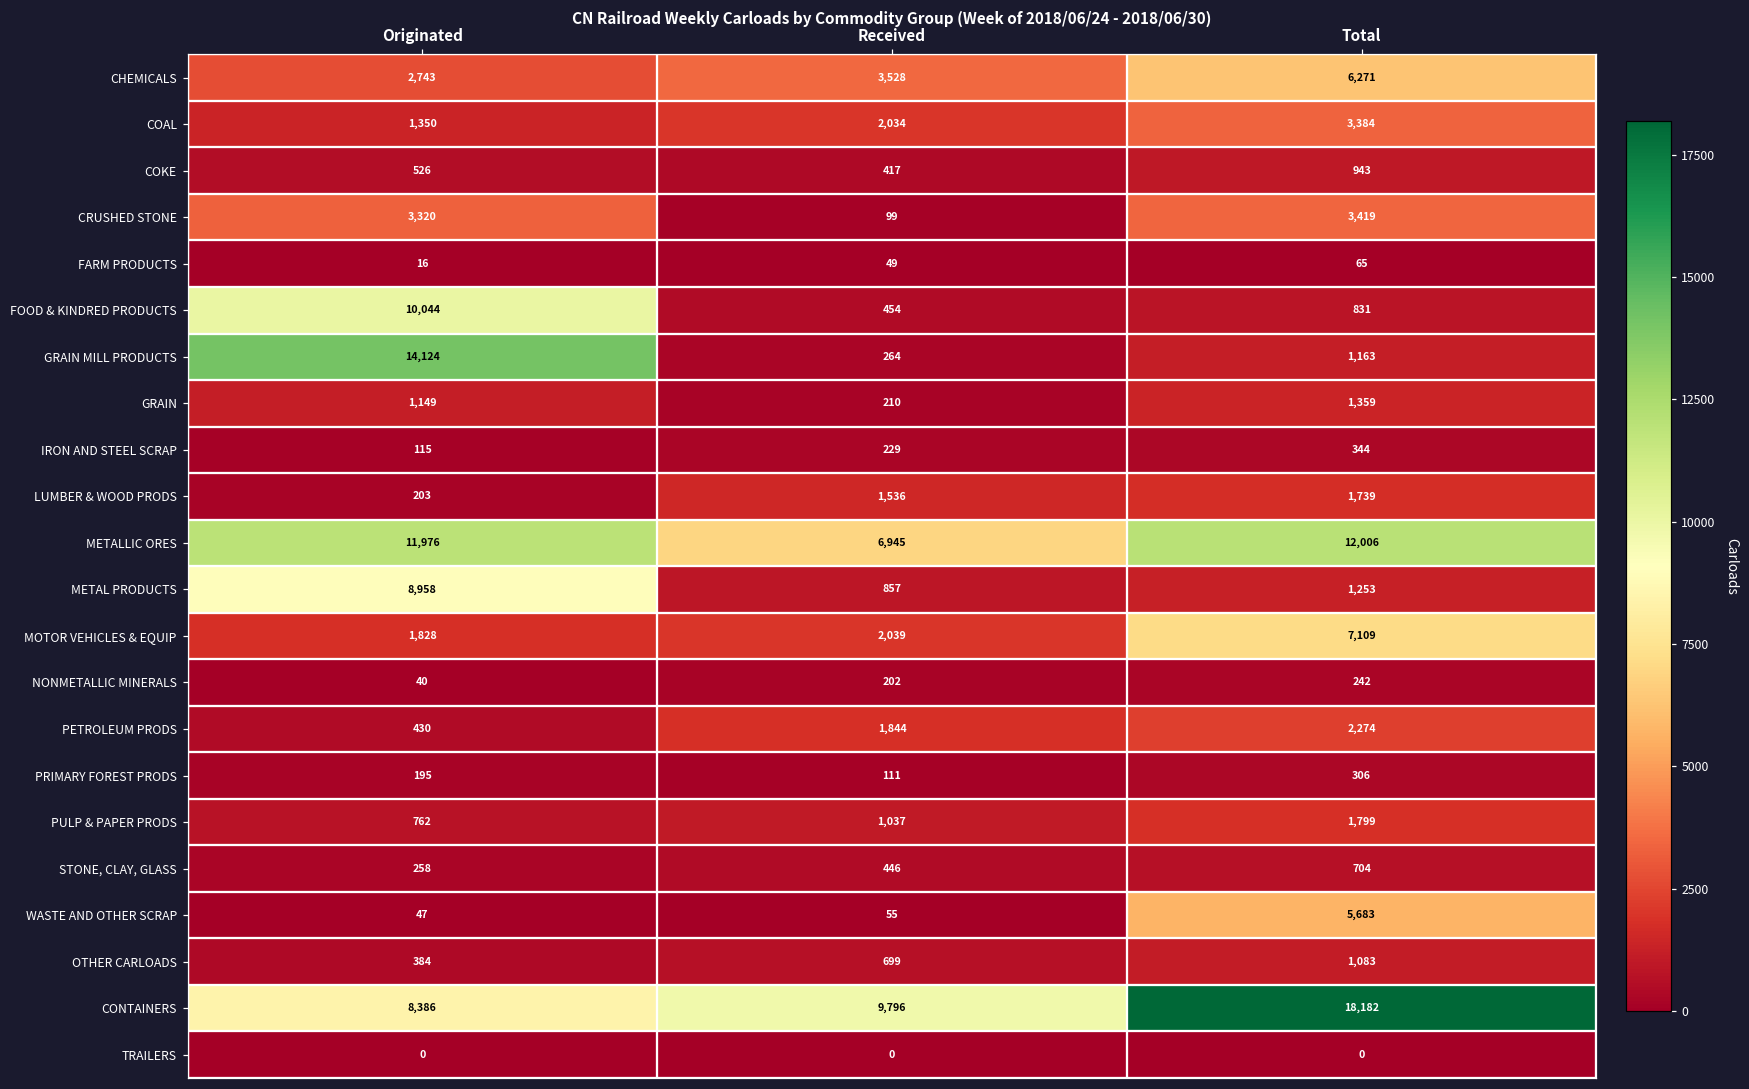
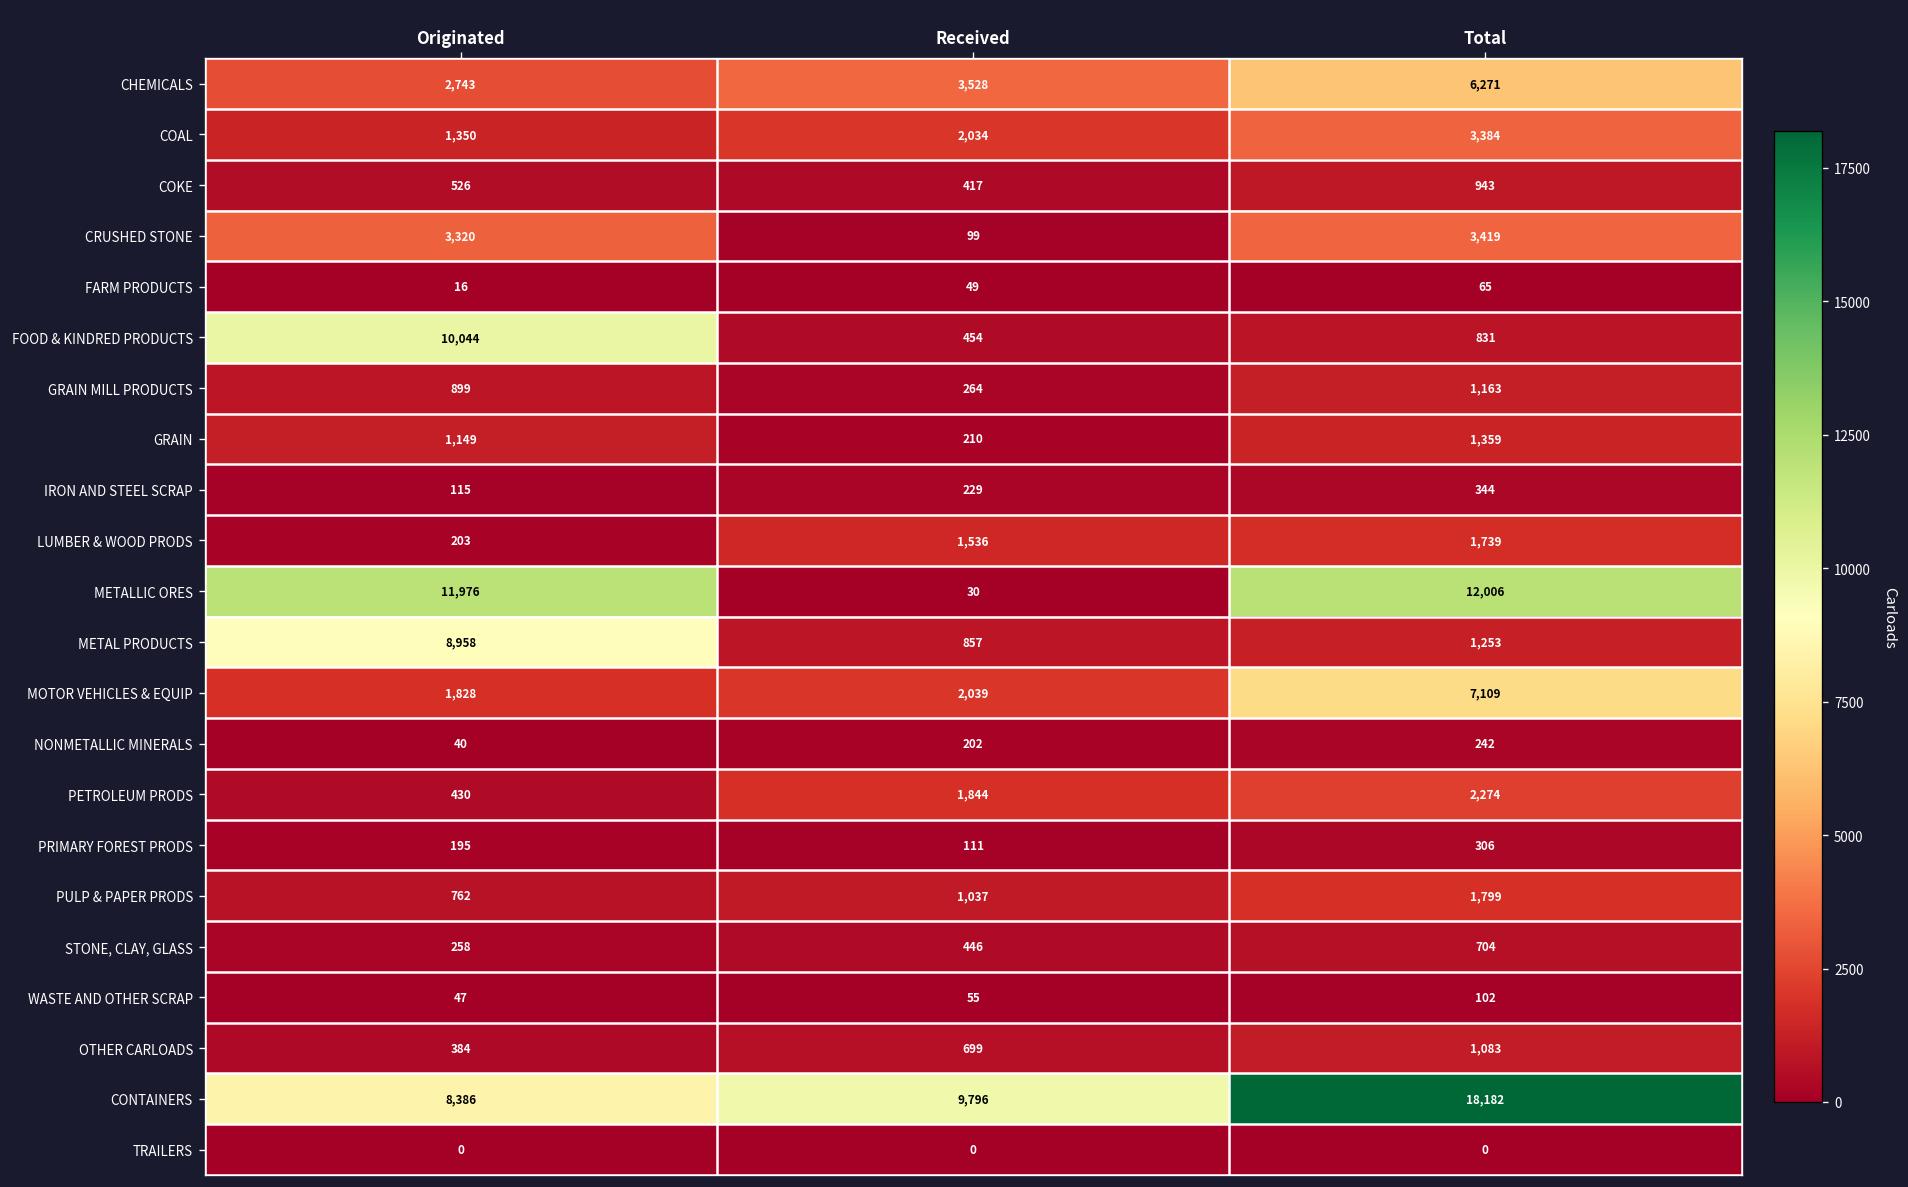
  {
    "CHEMICALS": {
      "Originated": "2,743",
      "Received": "3,528",
      "Total": "6,271"
    },
    "COAL": {
      "Originated": "1,350",
      "Received": "2,034",
      "Total": "3,384"
    },
    "COKE": {
      "Originated": "526",
      "Received": "417",
      "Total": "943"
    },
    "CRUSHED STONE": {
      "Originated": "3,320",
      "Received": "99",
      "Total": "3,419"
    },
    "FARM PRODUCTS": {
      "Originated": "16",
      "Received": "49",
      "Total": "65"
    },
    "FOOD & KINDRED PRODUCTS": {
      "Originated": "10,044",
      "Received": "454",
      "Total": "831"
    },
    "GRAIN MILL PRODUCTS": {
-     "Originated": "14,124",
+     "Originated": "899",
      "Received": "264",
      "Total": "1,163"
    },
    "GRAIN": {
      "Originated": "1,149",
      "Received": "210",
      "Total": "1,359"
    },
    "IRON AND STEEL SCRAP": {
      "Originated": "115",
      "Received": "229",
      "Total": "344"
    },
    "LUMBER & WOOD PRODS": {
      "Originated": "203",
      "Received": "1,536",
      "Total": "1,739"
    },
    "METALLIC ORES": {
      "Originated": "11,976",
-     "Received": "6,945",
+     "Received": "30",
      "Total": "12,006"
    },
    "METAL PRODUCTS": {
      "Originated": "8,958",
      "Received": "857",
      "Total": "1,253"
    },
    "MOTOR VEHICLES & EQUIP": {
      "Originated": "1,828",
      "Received": "2,039",
      "Total": "7,109"
    },
    "NONMETALLIC MINERALS": {
      "Originated": "40",
      "Received": "202",
      "Total": "242"
    },
    "PETROLEUM PRODS": {
      "Originated": "430",
      "Received": "1,844",
      "Total": "2,274"
    },
    "PRIMARY FOREST PRODS": {
      "Originated": "195",
      "Received": "111",
      "Total": "306"
    },
    "PULP & PAPER PRODS": {
      "Originated": "762",
      "Received": "1,037",
      "Total": "1,799"
    },
    "STONE, CLAY, GLASS": {
      "Originated": "258",
      "Received": "446",
      "Total": "704"
    },
    "WASTE AND OTHER SCRAP": {
      "Originated": "47",
      "Received": "55",
-     "Total": "5,683"
+     "Total": "102"
    },
    "OTHER CARLOADS": {
      "Originated": "384",
      "Received": "699",
      "Total": "1,083"
    },
    "CONTAINERS": {
      "Originated": "8,386",
      "Received": "9,796",
      "Total": "18,182"
    },
    "TRAILERS": {
      "Originated": "0",
      "Received": "0",
      "Total": "0"
    }
  }
